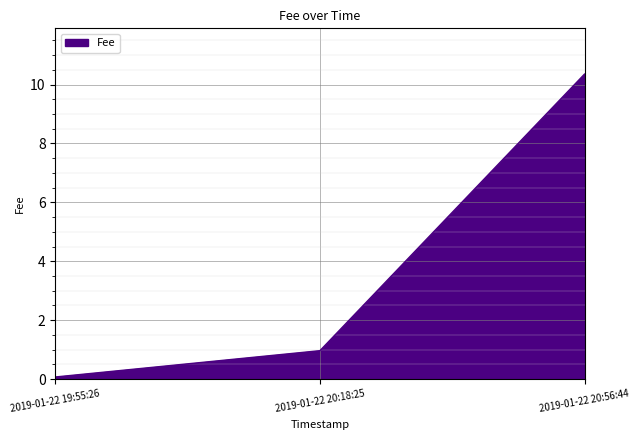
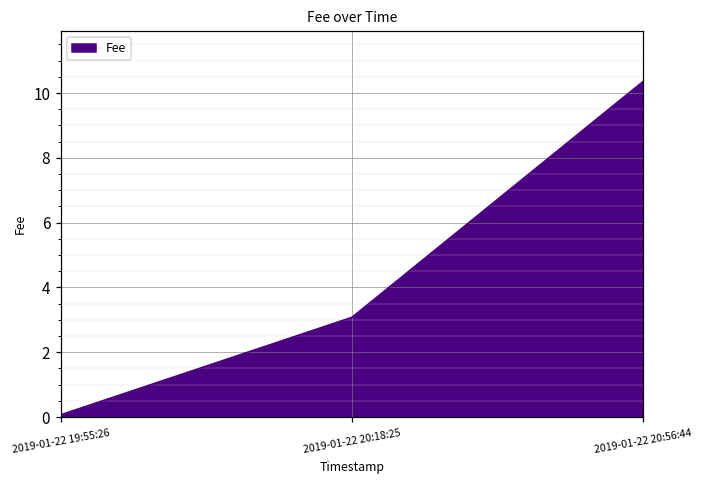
  {
    "2019-01-22 19:55:26": 0.1,
-   "2019-01-22 20:18:25": 1.0,
+   "2019-01-22 20:18:25": 3.1,
    "2019-01-22 20:56:44": 10.4
  }
